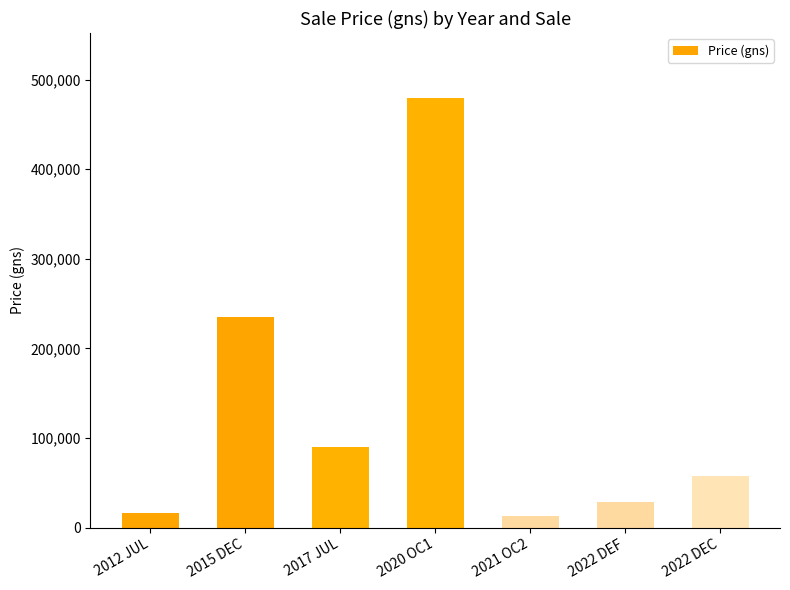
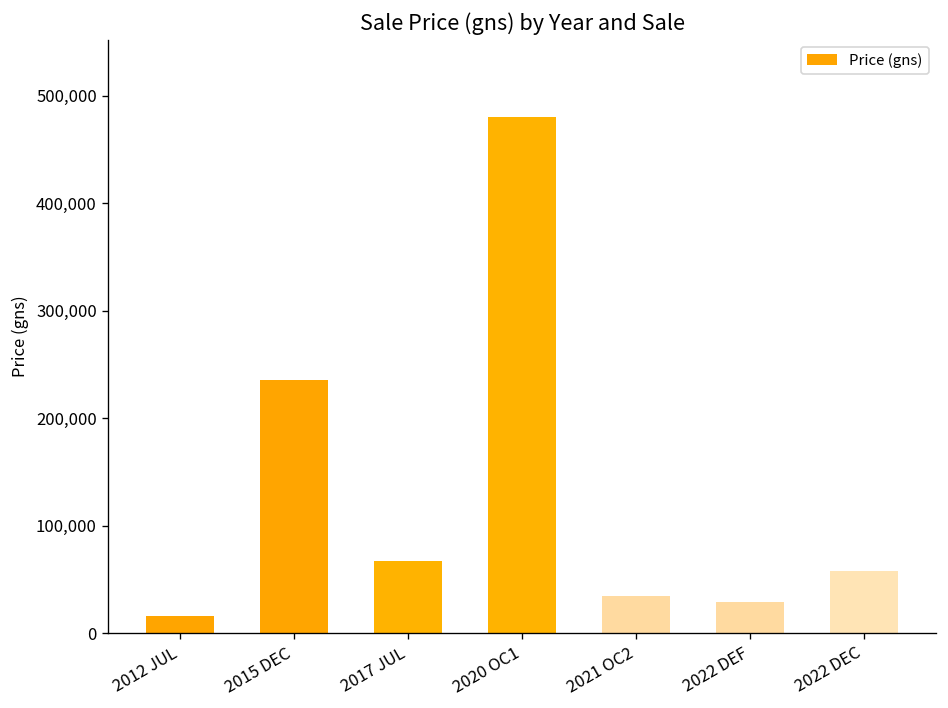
  {
    "2012 JUL": "20,000",
    "2015 DEC": "240,000",
-   "2017 JUL": "90,000",
+   "2017 JUL": "70,000",
    "2020 OC1": "480,000",
-   "2021 OC2": "10,000",
+   "2021 OC2": "40,000",
    "2022 DEF": "30,000",
    "2022 DEC": "60,000"
  }
